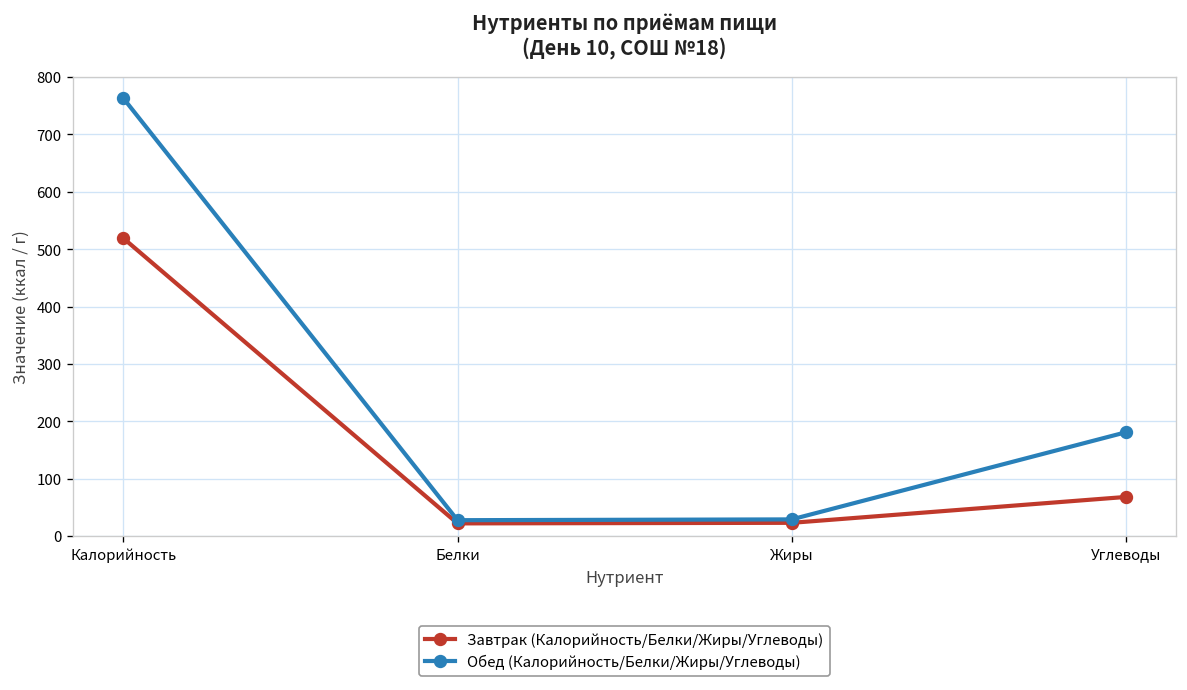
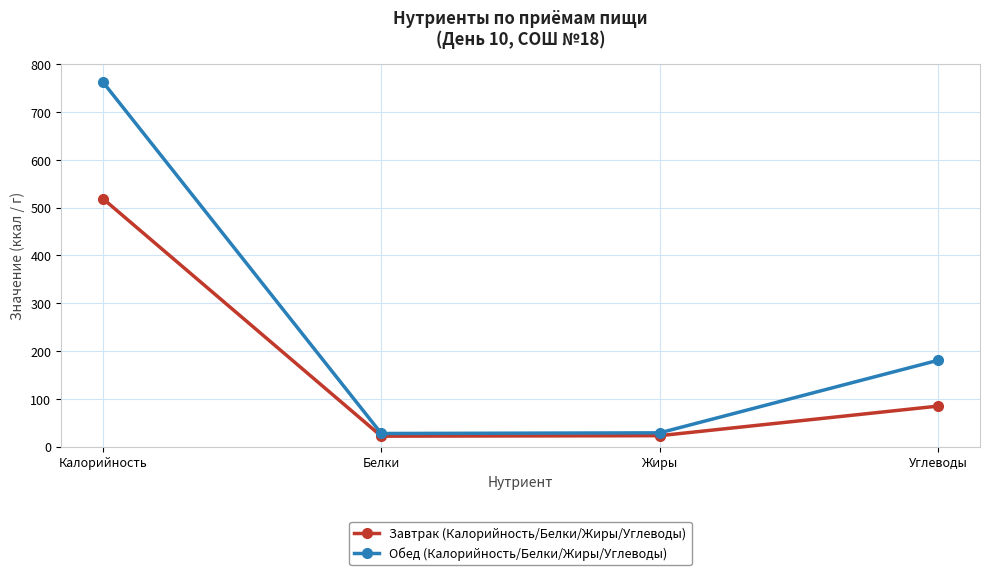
  {
    "Завтрак (Калорийность/Белки/Жиры/Углеводы)": {
      "Калорийность": 520,
      "Белки": 20,
      "Жиры": 20,
-     "Углеводы": 70
+     "Углеводы": 80
    },
    "Обед (Калорийность/Белки/Жиры/Углеводы)": {
      "Калорийность": 760,
      "Белки": 30,
      "Жиры": 30,
      "Углеводы": 180
    }
  }
